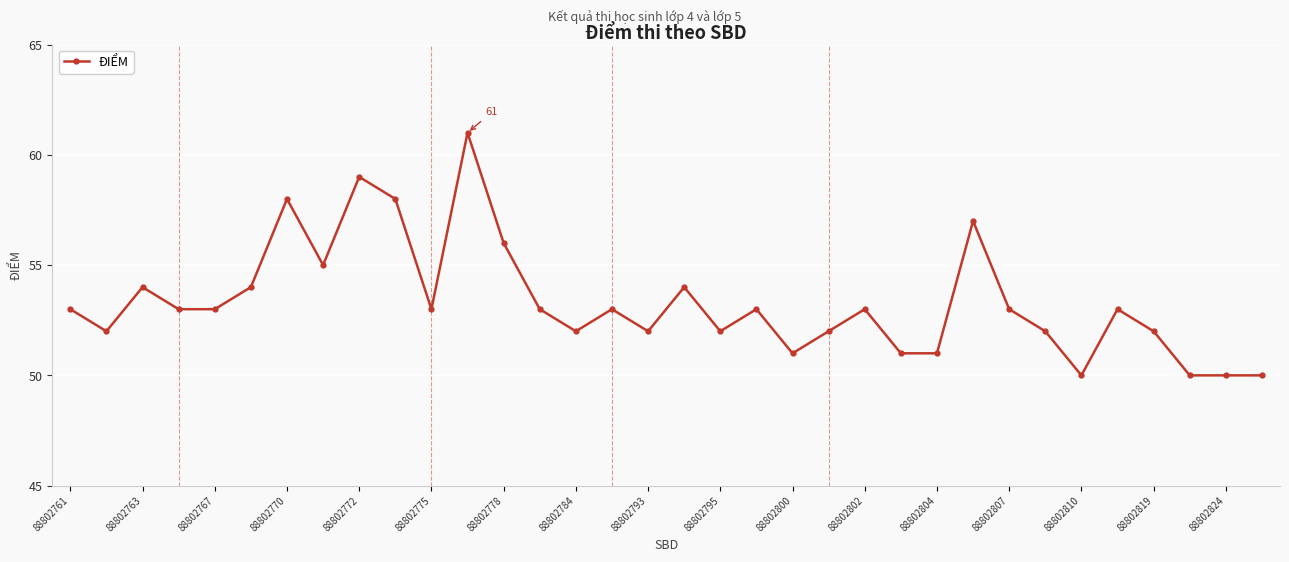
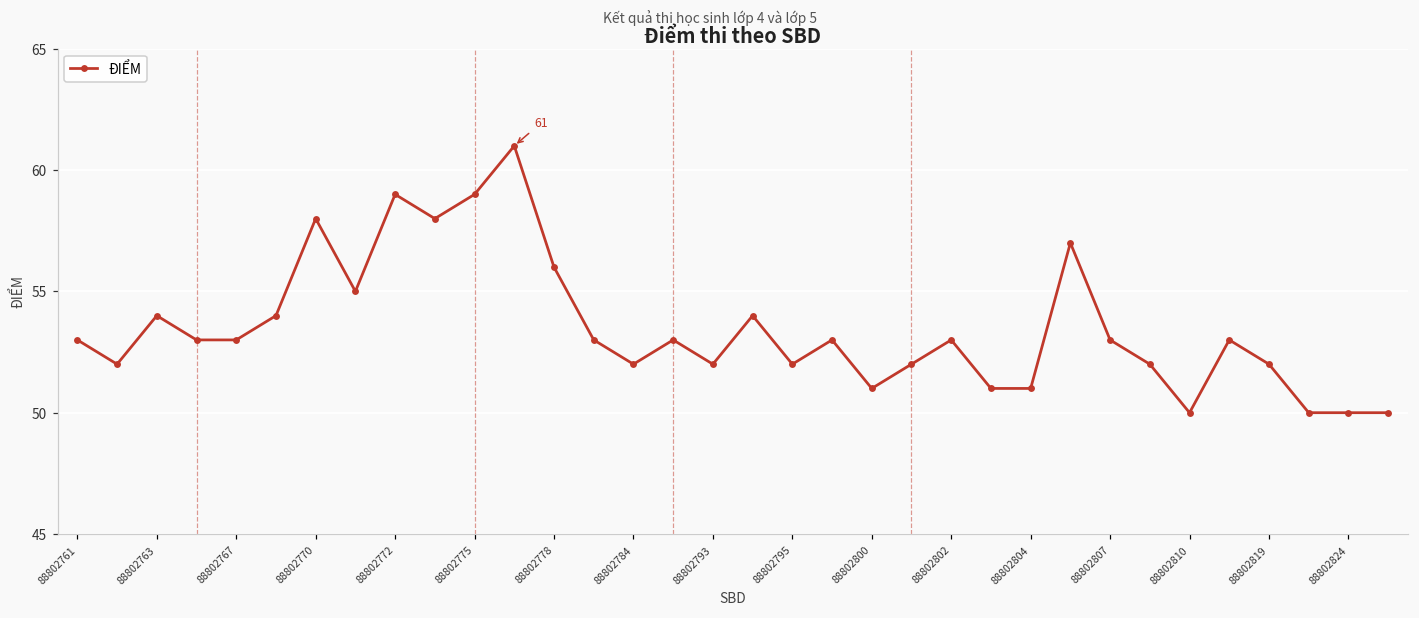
  {
    "88802761": 53,
    "88802763": 54,
    "88802767": 53,
    "88802770": 58,
    "88802772": 59,
-   "88802775": 53,
+   "88802775": 59,
    "88802778": 56,
    "88802784": 52,
    "88802793": 52,
    "88802795": 52,
    "88802800": 51,
    "88802802": 53,
    "88802804": 51,
    "88802807": 53,
    "88802810": 50,
    "88802819": 52,
    "88802824": 50
  }
